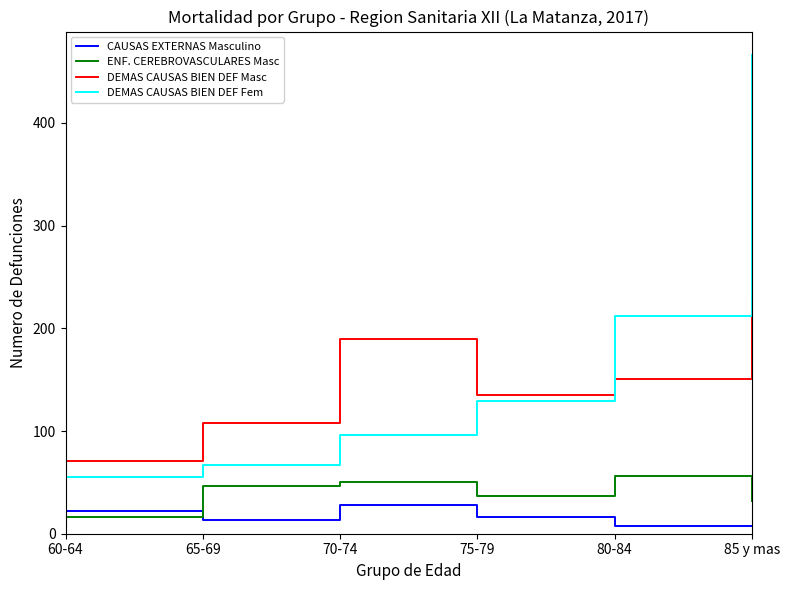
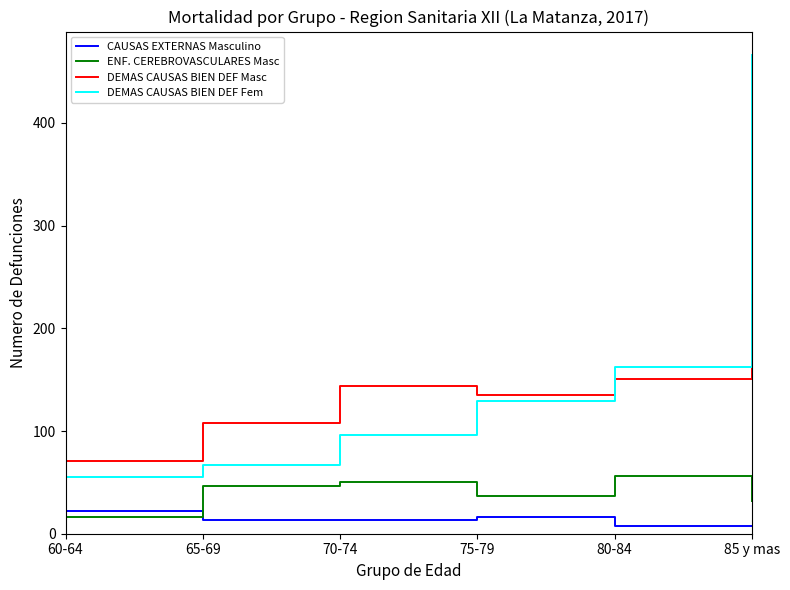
  {
    "CAUSAS EXTERNAS Masculino": {
      "60-64": 22,
      "65-69": 13,
-     "70-74": 28,
+     "70-74": 13,
      "75-79": 16,
      "80-84": 8,
      "85 y mas": 8
    },
    "ENF. CEREBROVASCULARES Masc": {
      "60-64": 16,
      "65-69": 46,
      "70-74": 50,
      "75-79": 37,
      "80-84": 56,
      "85 y mas": 32
    },
    "DEMAS CAUSAS BIEN DEF Masc": {
      "60-64": 71,
      "65-69": 108,
-     "70-74": 190,
+     "70-74": 144,
      "75-79": 135,
      "80-84": 151,
      "85 y mas": 232
    },
    "DEMAS CAUSAS BIEN DEF Fem": {
      "60-64": 55,
      "65-69": 67,
      "70-74": 96,
      "75-79": 129,
-     "80-84": 212,
+     "80-84": 162,
      "85 y mas": 466
    }
  }
